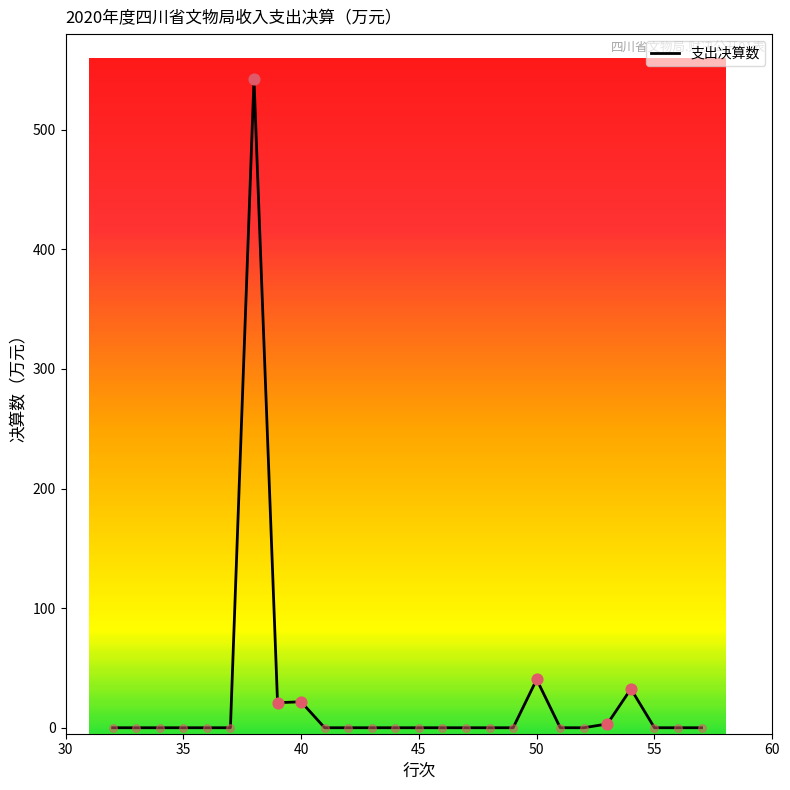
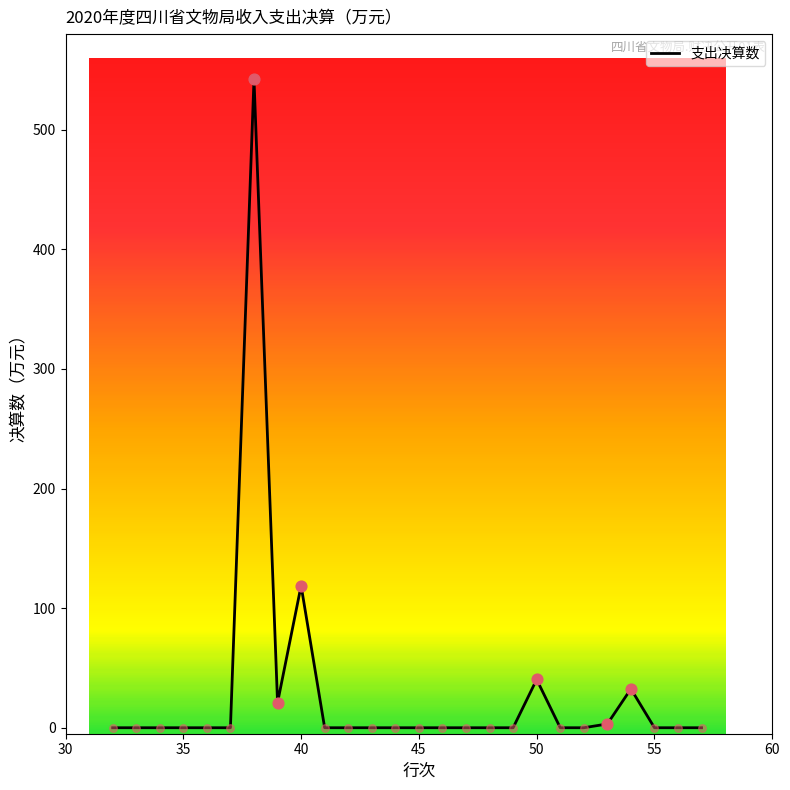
  {
    "支出决算数": {
-     "40": 22
+     "40": 119
    }
  }
